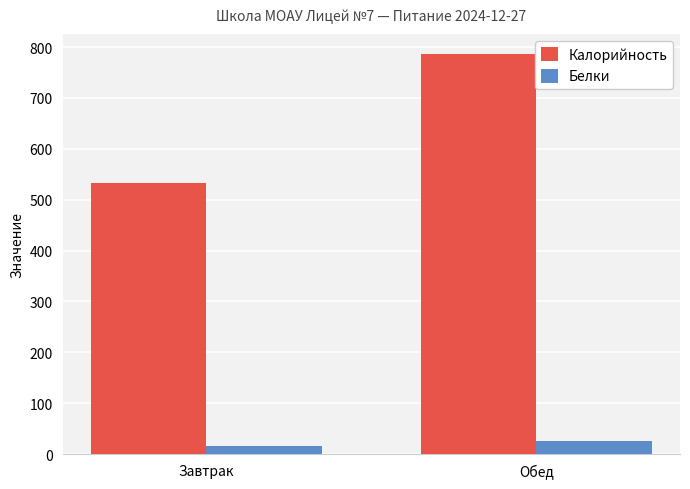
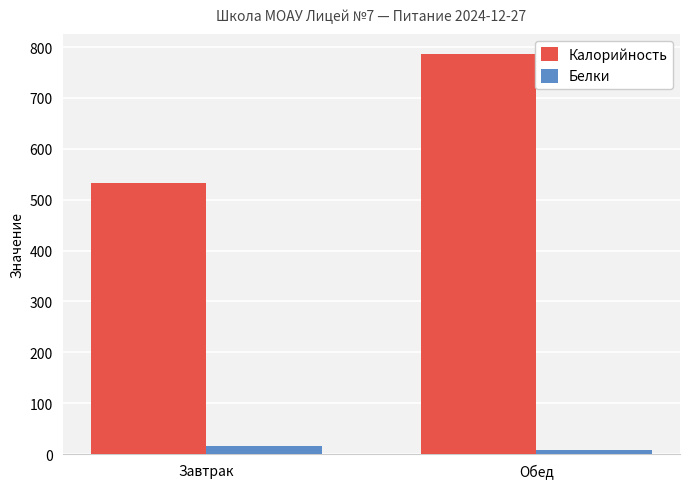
  {
    "Калорийность": {
      "Завтрак": 530,
      "Обед": 790
    },
    "Белки": {
      "Завтрак": 20,
-     "Обед": 30
+     "Обед": 10
    }
  }
